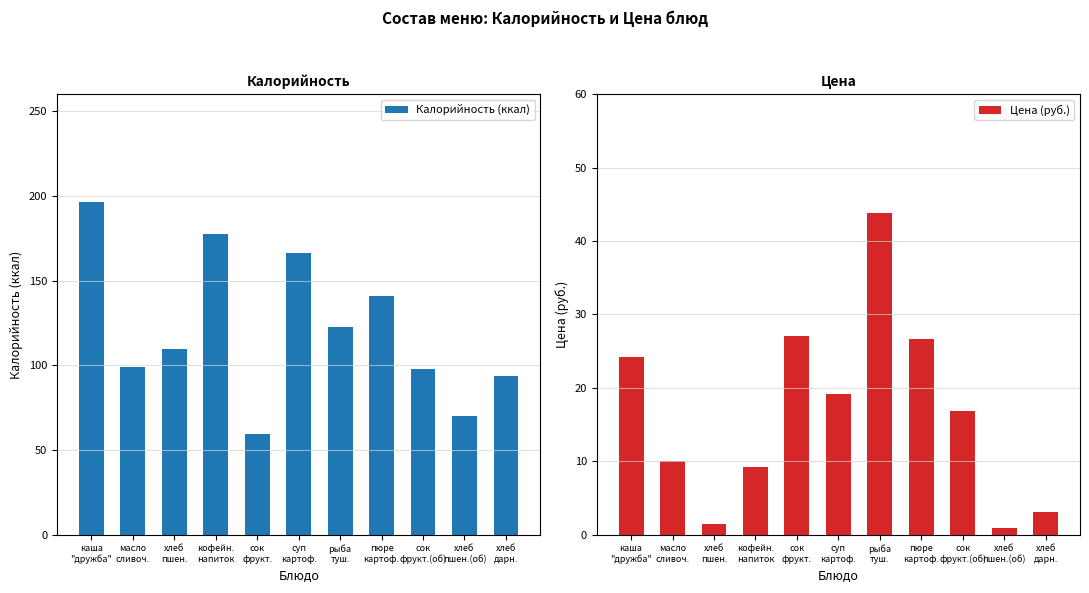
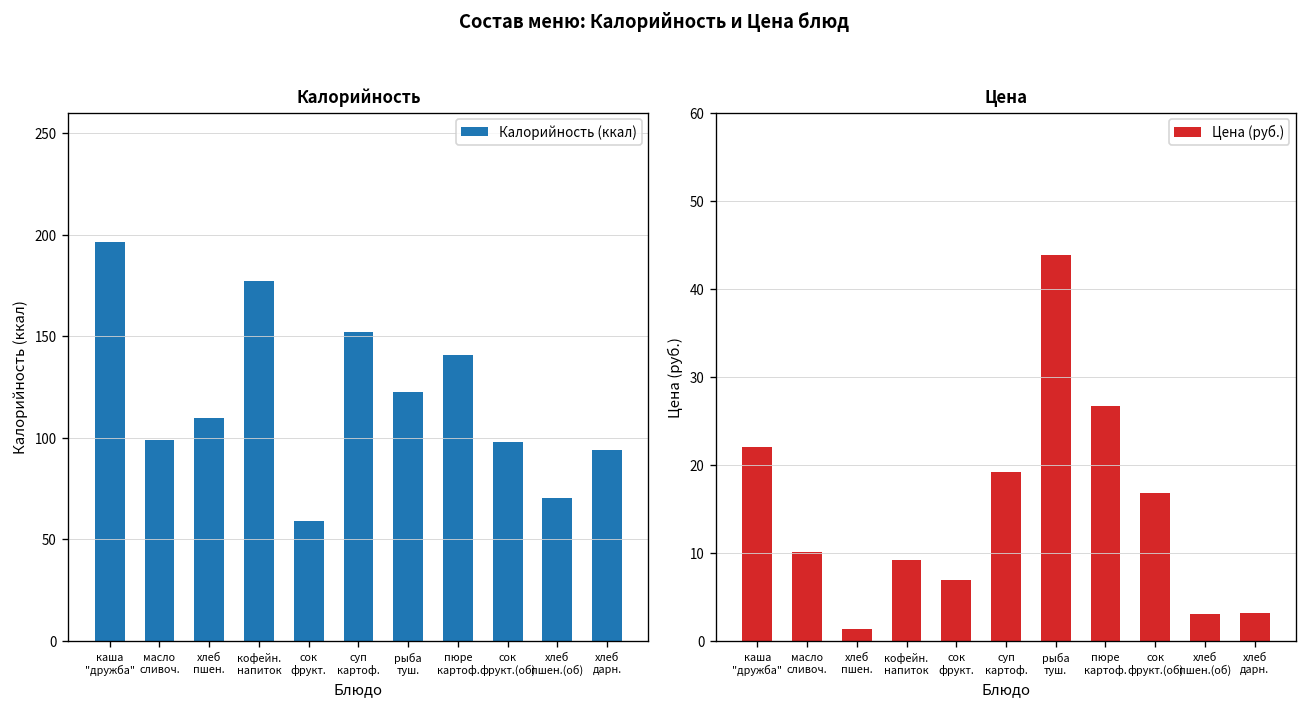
  {
    "Калорийность": {
      "каша \"дружба\"": 196,
      "масло сливоч.": 99,
      "хлеб пшен.": 110,
      "кофейн. напиток": 177,
      "сок фрукт.": 59,
-     "суп картоф.": 166,
+     "суп картоф.": 152,
      "рыба туш.": 123,
      "пюре картоф.": 141,
      "сок фрукт.(об)": 98,
      "хлеб пшен.(об)": 70,
      "хлеб дарн.": 94
    },
    "Цена": {
-     "каша \"дружба\"": 24,
+     "каша \"дружба\"": 22,
      "масло сливоч.": 10,
      "хлеб пшен.": 1,
      "кофейн. напиток": 9,
-     "сок фрукт.": 27,
+     "сок фрукт.": 7,
      "суп картоф.": 19,
      "рыба туш.": 44,
      "пюре картоф.": 27,
      "сок фрукт.(об)": 17,
-     "хлеб пшен.(об)": 1,
+     "хлеб пшен.(об)": 3,
      "хлеб дарн.": 3
    }
  }
